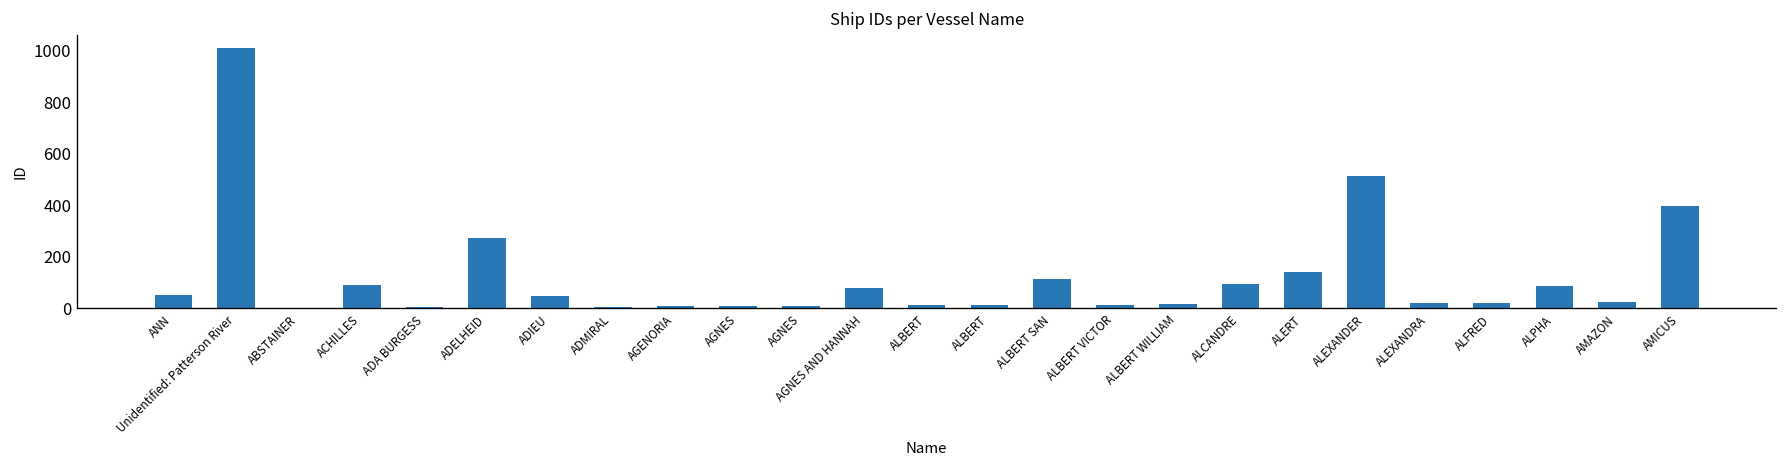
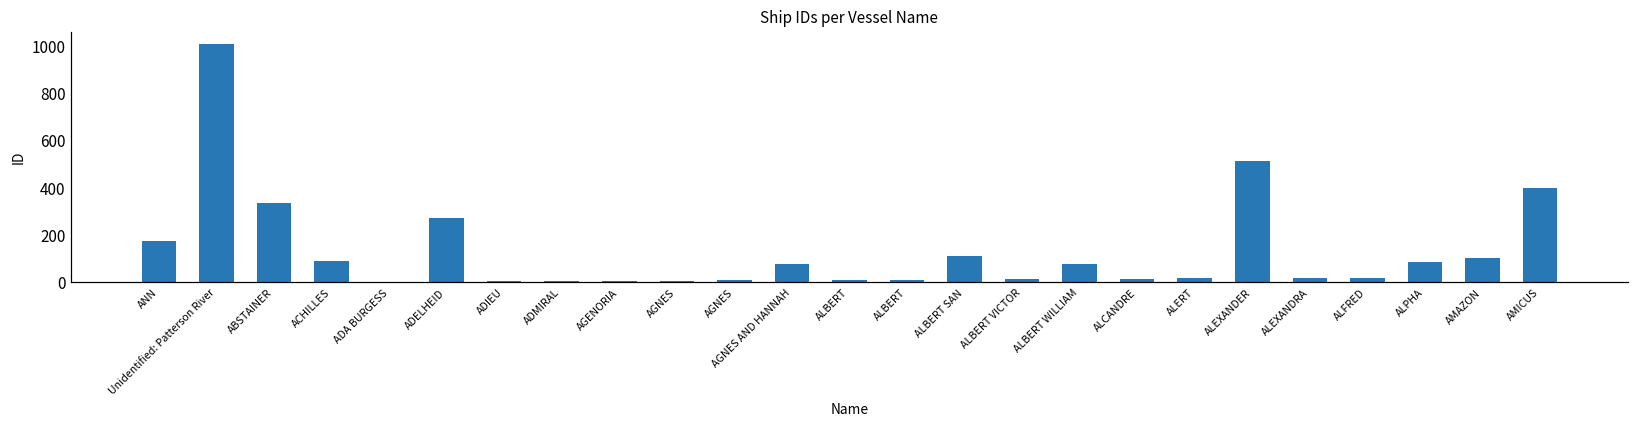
  {
-   "ANN": 50,
+   "ANN": 170,
    "Unidentified: Patterson River": 1010,
-   "ABSTAINER": 0,
+   "ABSTAINER": 340,
    "ACHILLES": 90,
    "ADELHEID": 270,
-   "ADIEU": 50,
+   "ADIEU": 10,
    "AGNES AND HANNAH": 80,
    "ALBERT SAN": 110,
    "ALBERT VICTOR": 10,
-   "ALBERT WILLIAM": 20,
-   "ALCANDRE": 90,
-   "ALERT": 140,
+   "ALBERT WILLIAM": 80,
+   "ALCANDRE": 20,
+   "ALERT": 20,
    "ALEXANDER": 510,
    "ALEXANDRA": 20,
    "ALFRED": 20,
    "ALPHA": 90,
-   "AMAZON": 20,
+   "AMAZON": 110,
    "AMICUS": 400
  }
